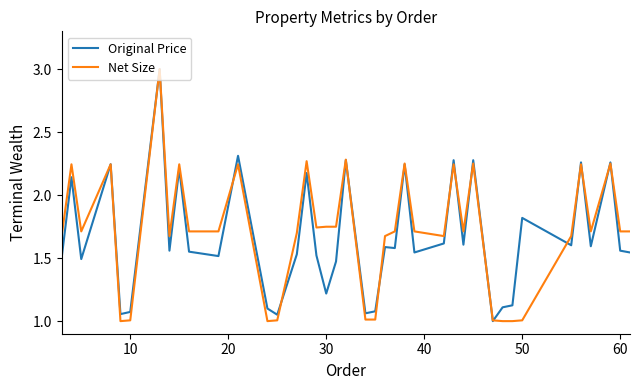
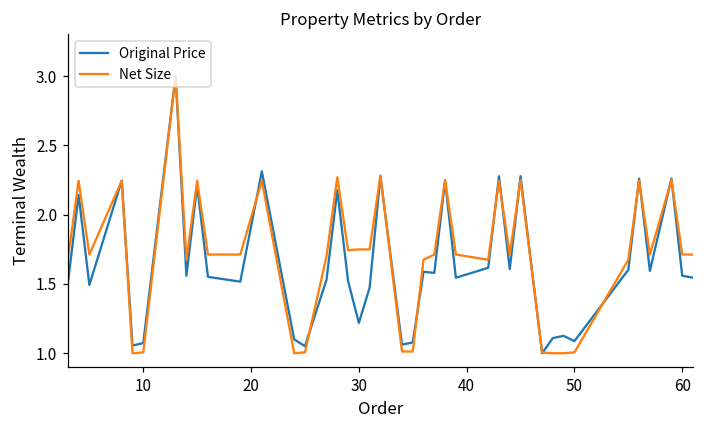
  {
    "Original Price": {
      "10": 1.07,
      "30": 1.22,
-     "50": 1.82,
+     "50": 1.09,
      "60": 1.56
    },
    "Net Size": {
      "10": 1.01,
      "30": 1.75,
      "50": 1.01,
      "60": 1.71
    }
  }
